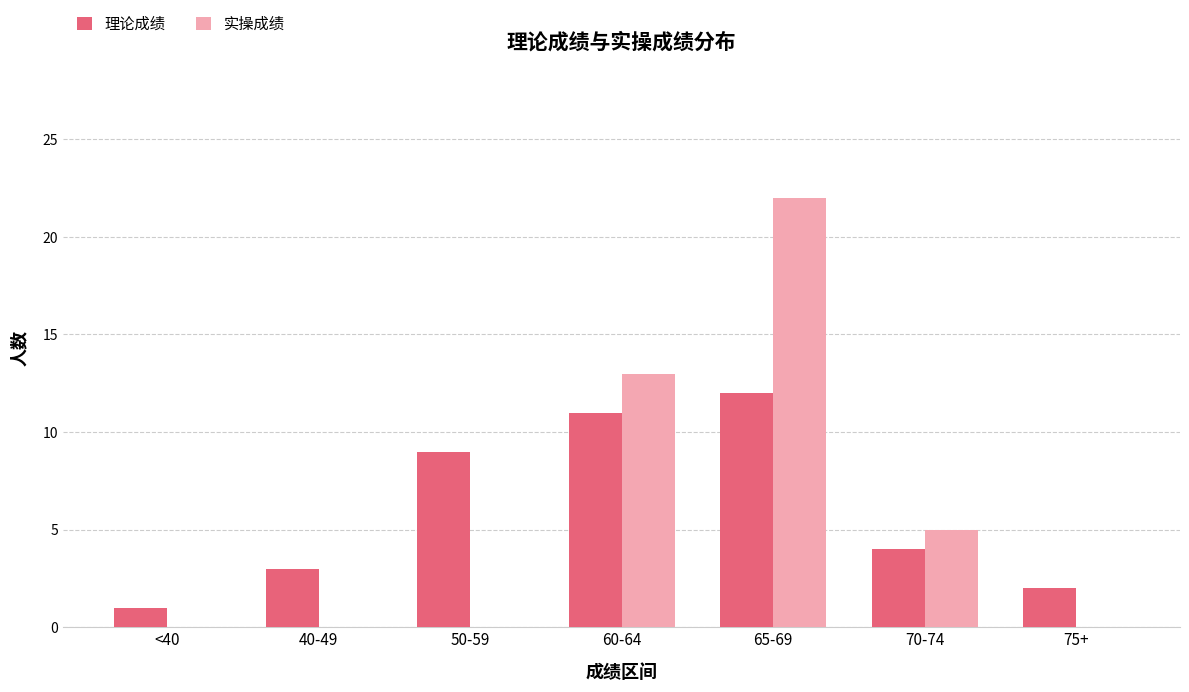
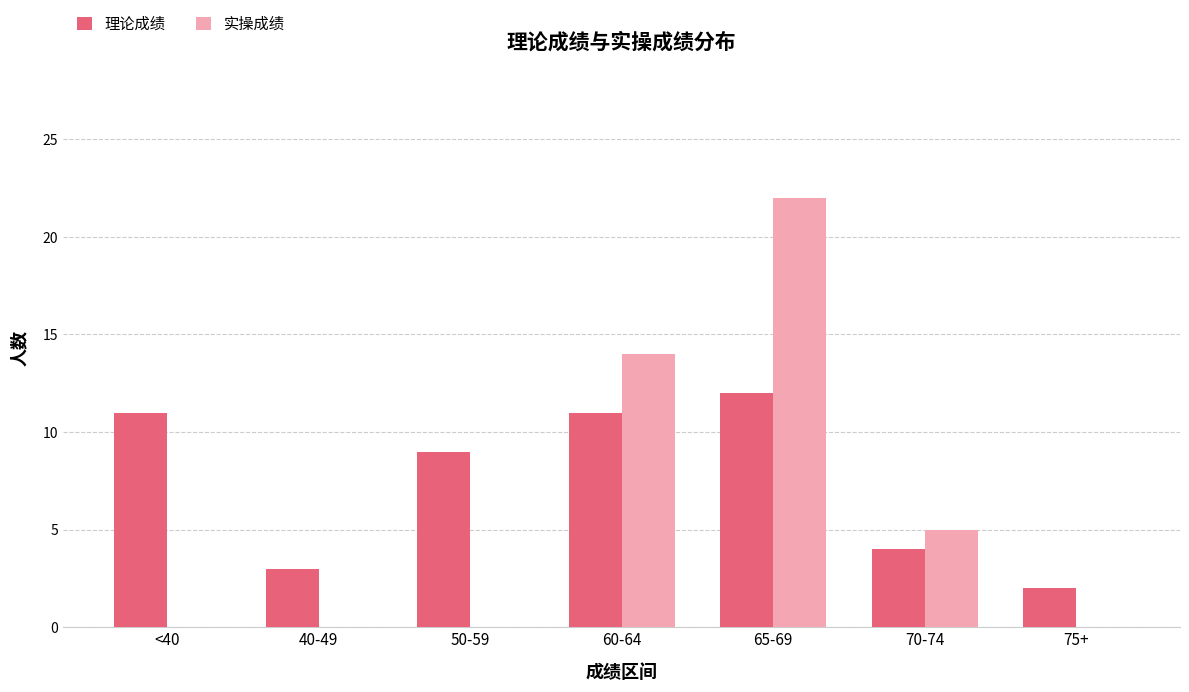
  {
    "理论成绩": {
-     "<40": 1,
+     "<40": 11,
      "40-49": 3,
      "50-59": 9,
      "60-64": 11,
      "65-69": 12,
      "70-74": 4,
      "75+": 2
    },
    "实操成绩": {
      "<40": 0,
      "40-49": 0,
      "50-59": 0,
-     "60-64": 13,
+     "60-64": 14,
      "65-69": 22,
      "70-74": 5,
      "75+": 0
    }
  }
